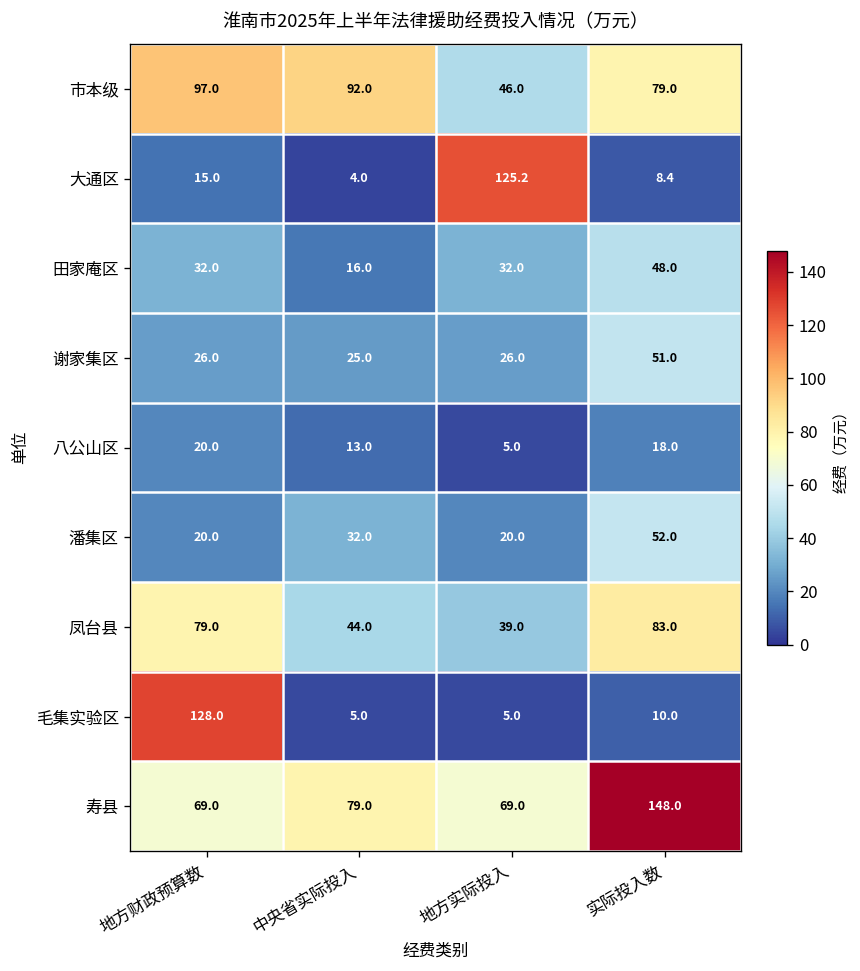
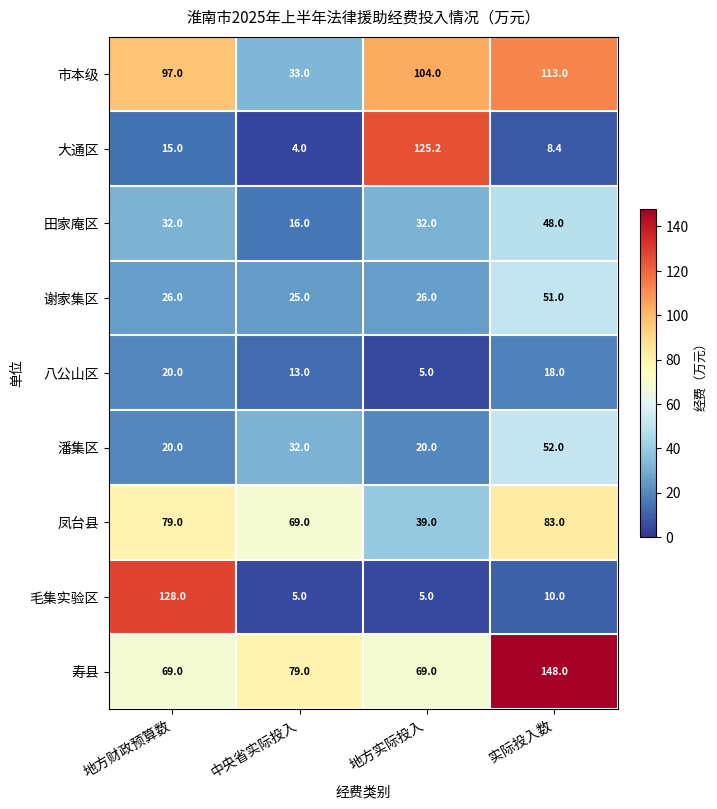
  {
    "市本级": {
      "地方财政预算数": 97.0,
-     "中央省实际投入": 92.0,
-     "地方实际投入": 46.0,
-     "实际投入数": 79.0
+     "中央省实际投入": 33.0,
+     "地方实际投入": 104.0,
+     "实际投入数": 113.0
    },
    "大通区": {
      "地方财政预算数": 15.0,
      "中央省实际投入": 4.0,
      "地方实际投入": 125.2,
      "实际投入数": 8.4
    },
    "田家庵区": {
      "地方财政预算数": 32.0,
      "中央省实际投入": 16.0,
      "地方实际投入": 32.0,
      "实际投入数": 48.0
    },
    "谢家集区": {
      "地方财政预算数": 26.0,
      "中央省实际投入": 25.0,
      "地方实际投入": 26.0,
      "实际投入数": 51.0
    },
    "八公山区": {
      "地方财政预算数": 20.0,
      "中央省实际投入": 13.0,
      "地方实际投入": 5.0,
      "实际投入数": 18.0
    },
    "潘集区": {
      "地方财政预算数": 20.0,
      "中央省实际投入": 32.0,
      "地方实际投入": 20.0,
      "实际投入数": 52.0
    },
    "凤台县": {
      "地方财政预算数": 79.0,
-     "中央省实际投入": 44.0,
+     "中央省实际投入": 69.0,
      "地方实际投入": 39.0,
      "实际投入数": 83.0
    },
    "毛集实验区": {
      "地方财政预算数": 128.0,
      "中央省实际投入": 5.0,
      "地方实际投入": 5.0,
      "实际投入数": 10.0
    },
    "寿县": {
      "地方财政预算数": 69.0,
      "中央省实际投入": 79.0,
      "地方实际投入": 69.0,
      "实际投入数": 148.0
    }
  }
